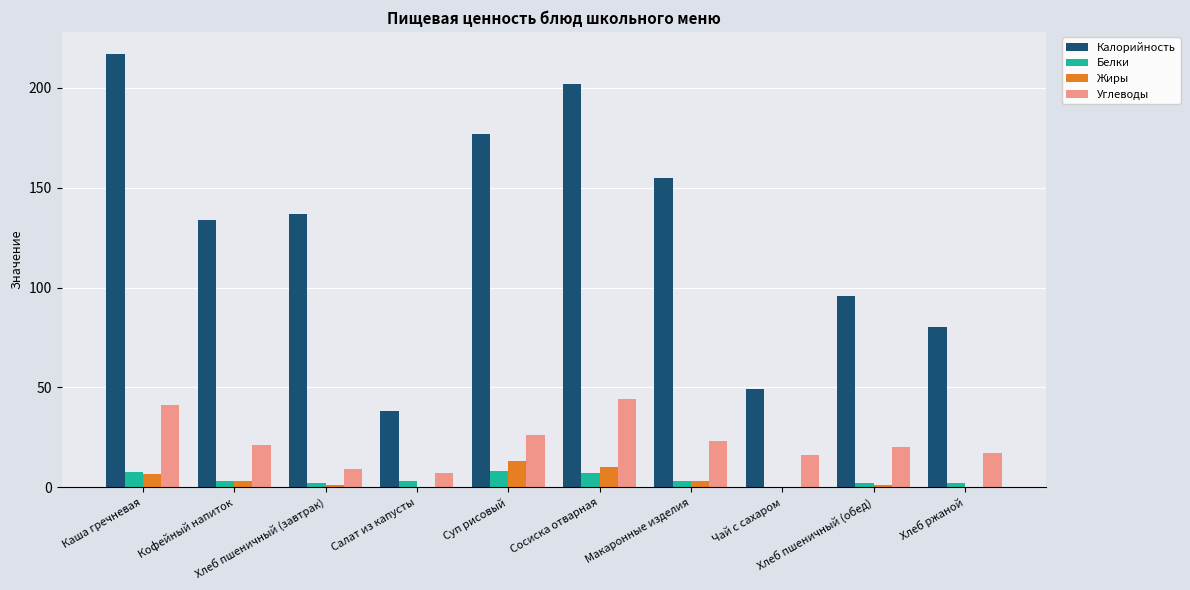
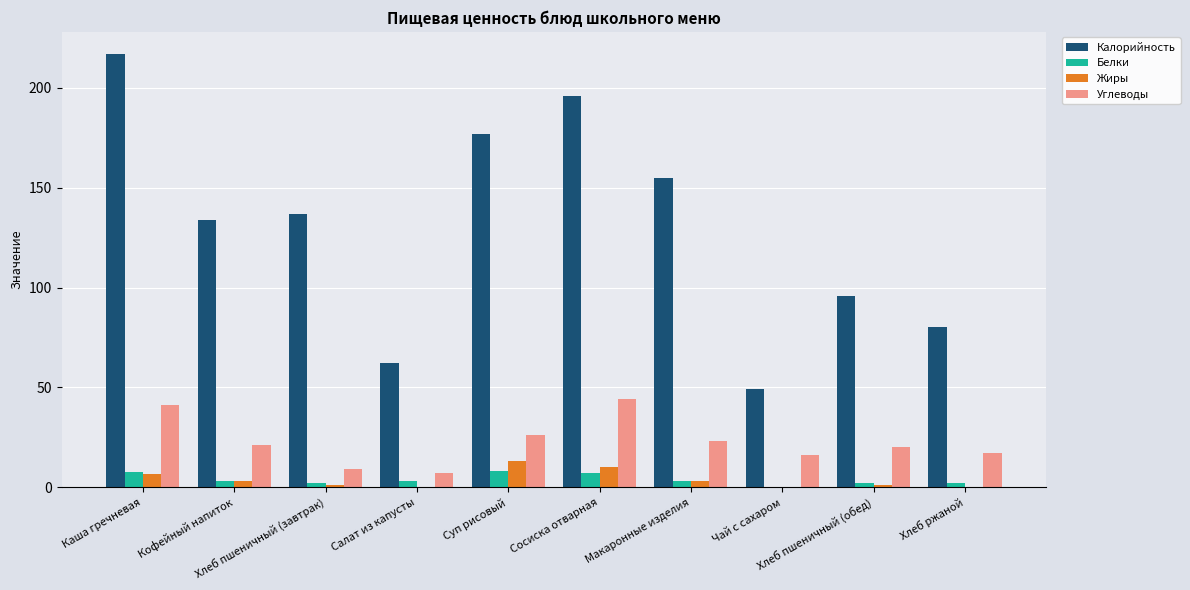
  {
    "Калорийность": {
      "Каша гречневая": 217,
      "Кофейный напиток": 134,
      "Хлеб пшеничный (завтрак)": 137,
-     "Салат из капусты": 38,
+     "Салат из капусты": 62,
      "Суп рисовый": 177,
-     "Сосиска отварная": 202,
+     "Сосиска отварная": 196,
      "Макаронные изделия": 155,
      "Чай с сахаром": 49,
      "Хлеб пшеничный (обед)": 96,
      "Хлеб ржаной": 80
    },
    "Белки": {
      "Каша гречневая": 8,
      "Кофейный напиток": 3,
      "Хлеб пшеничный (завтрак)": 2,
      "Салат из капусты": 3,
      "Суп рисовый": 8,
      "Сосиска отварная": 7,
      "Макаронные изделия": 3,
      "Чай с сахаром": 0,
      "Хлеб пшеничный (обед)": 2,
      "Хлеб ржаной": 2
    },
    "Жиры": {
      "Каша гречневая": 7,
      "Кофейный напиток": 3,
      "Салат из капусты": 0,
      "Суп рисовый": 13,
      "Сосиска отварная": 10,
      "Макаронные изделия": 3,
      "Чай с сахаром": 0,
      "Хлеб ржаной": 0
    },
    "Углеводы": {
      "Каша гречневая": 41,
      "Кофейный напиток": 21,
      "Хлеб пшеничный (завтрак)": 9,
      "Салат из капусты": 7,
      "Суп рисовый": 26,
      "Сосиска отварная": 44,
      "Макаронные изделия": 23,
      "Чай с сахаром": 16,
      "Хлеб пшеничный (обед)": 20,
      "Хлеб ржаной": 17
    }
  }
